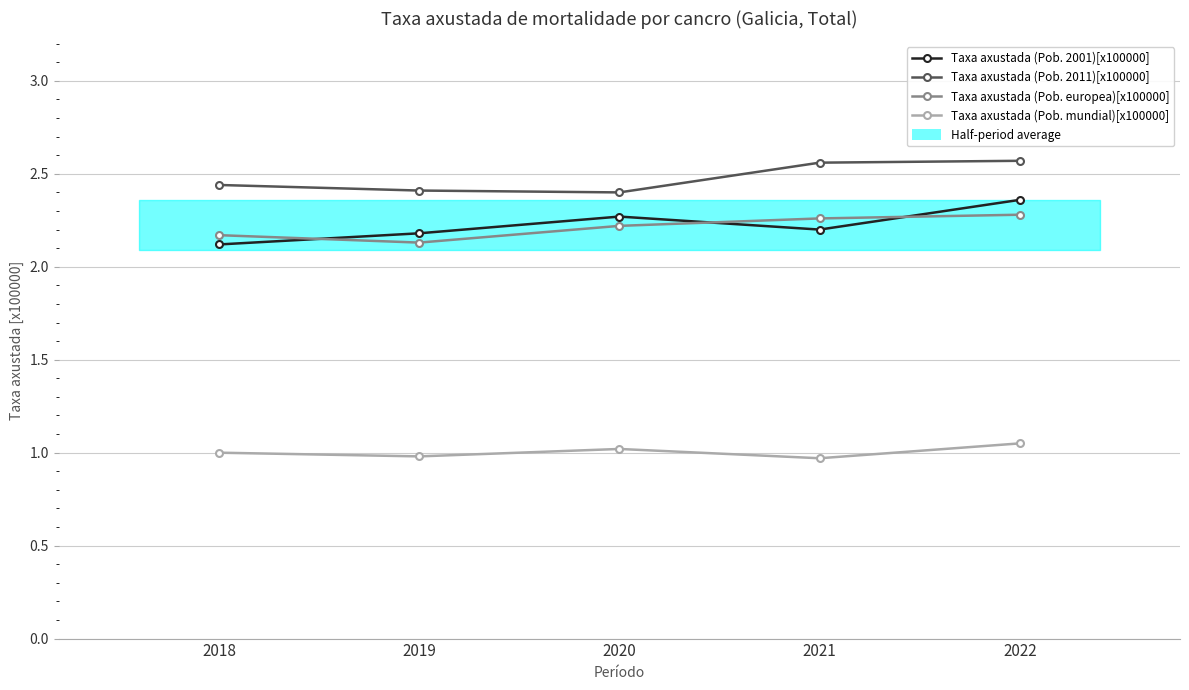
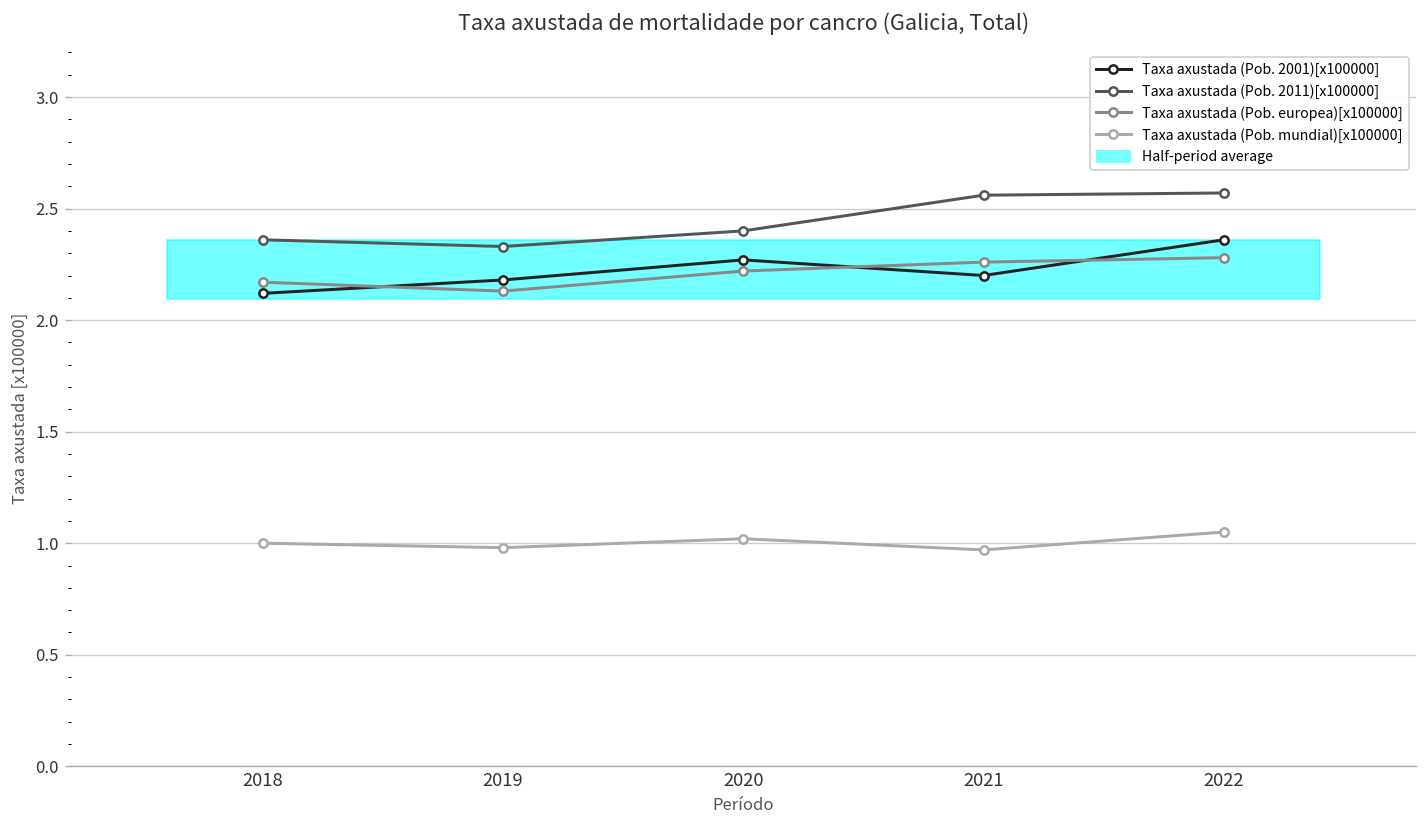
  {
    "Taxa axustada (Pob. 2001)[x100000]": {
      "2018": 2.12,
      "2019": 2.18,
      "2020": 2.27,
      "2021": 2.20,
      "2022": 2.36
    },
    "Taxa axustada (Pob. 2011)[x100000]": {
-     "2018": 2.44,
-     "2019": 2.41,
+     "2018": 2.36,
+     "2019": 2.33,
      "2020": 2.40,
      "2021": 2.56,
      "2022": 2.57
    }
  }
